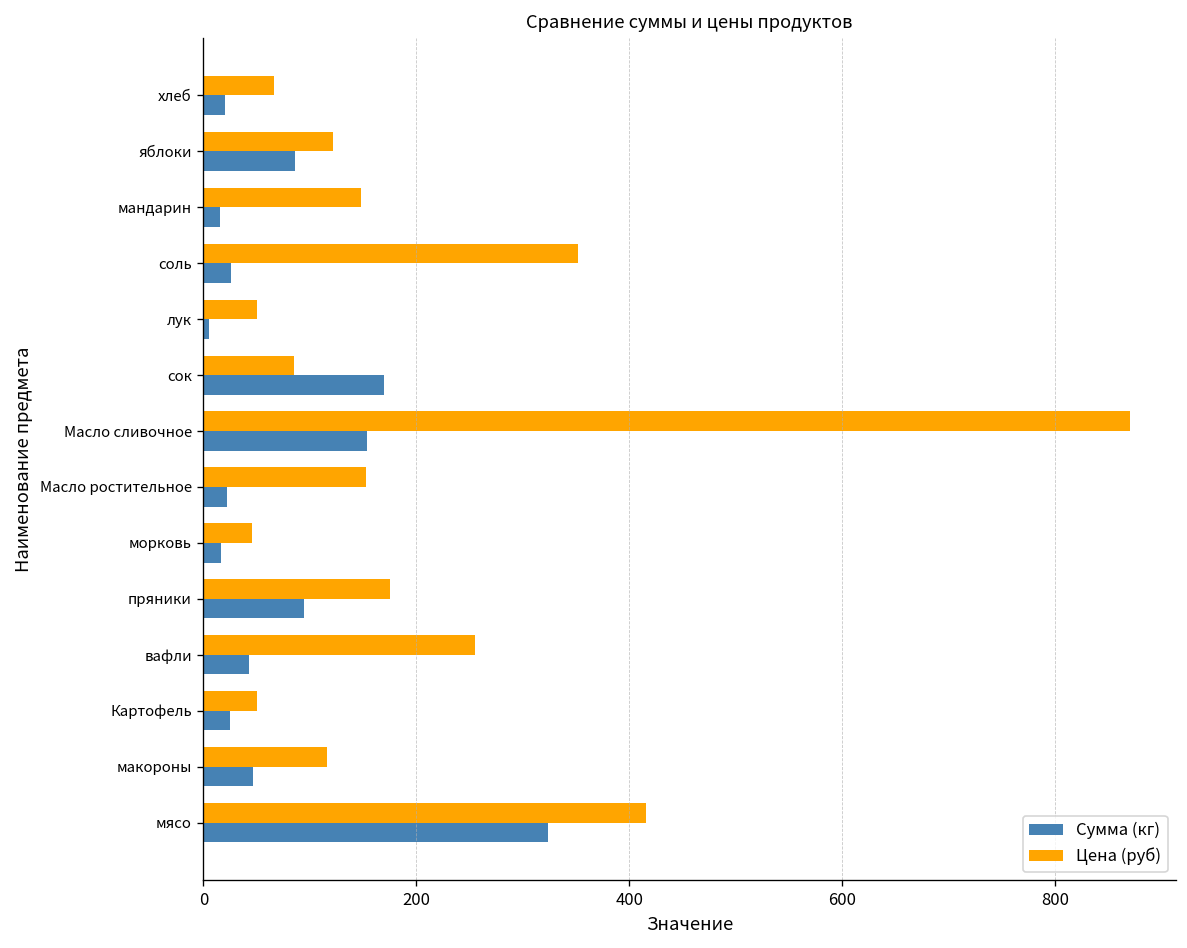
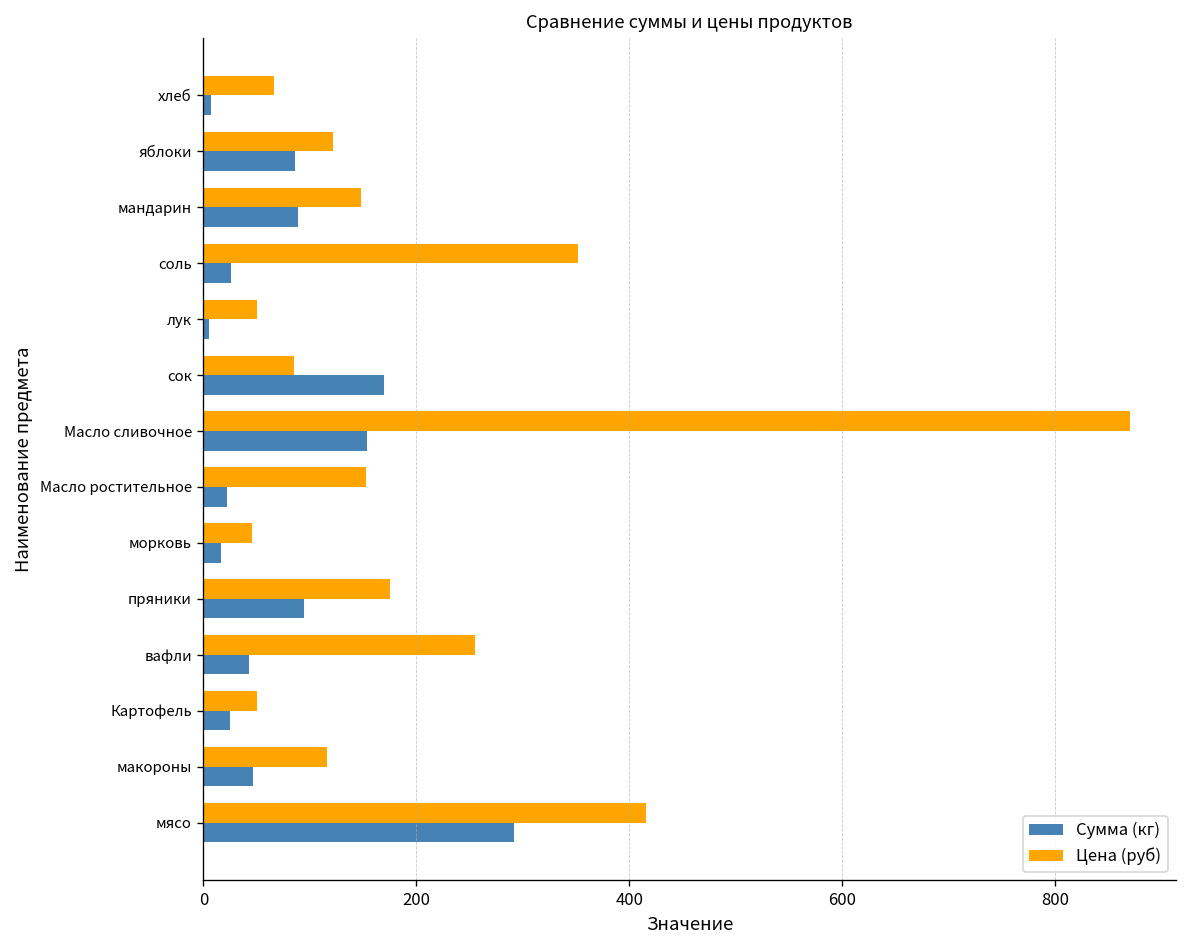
  {
    "Сумма (кг)": {
-     "хлеб": 20,
+     "хлеб": 10,
      "яблоки": 90,
-     "мандарин": 20,
+     "мандарин": 90,
      "соль": 30,
      "лук": 10,
      "сок": 170,
      "Масло сливочное": 150,
      "Масло ростительное": 20,
      "морковь": 20,
      "пряники": 90,
      "вафли": 40,
      "Картофель": 30,
      "макороны": 50,
-     "мясо": 320
+     "мясо": 290
    },
    "Цена (руб)": {
      "хлеб": 70,
      "яблоки": 120,
      "мандарин": 150,
      "соль": 350,
      "лук": 50,
      "сок": 90,
      "Масло сливочное": 870,
      "Масло ростительное": 150,
      "морковь": 50,
      "пряники": 180,
      "вафли": 260,
      "Картофель": 50,
      "макороны": 120,
      "мясо": 420
    }
  }
